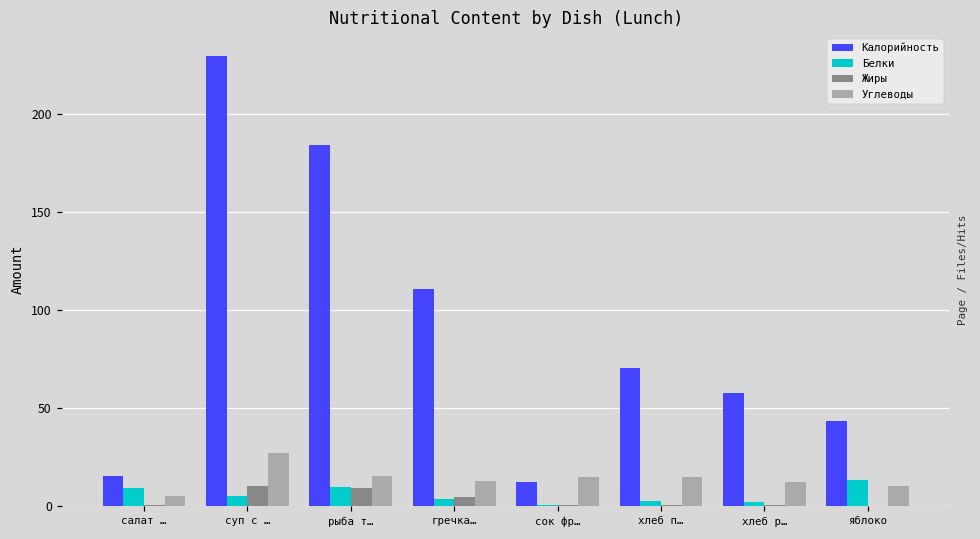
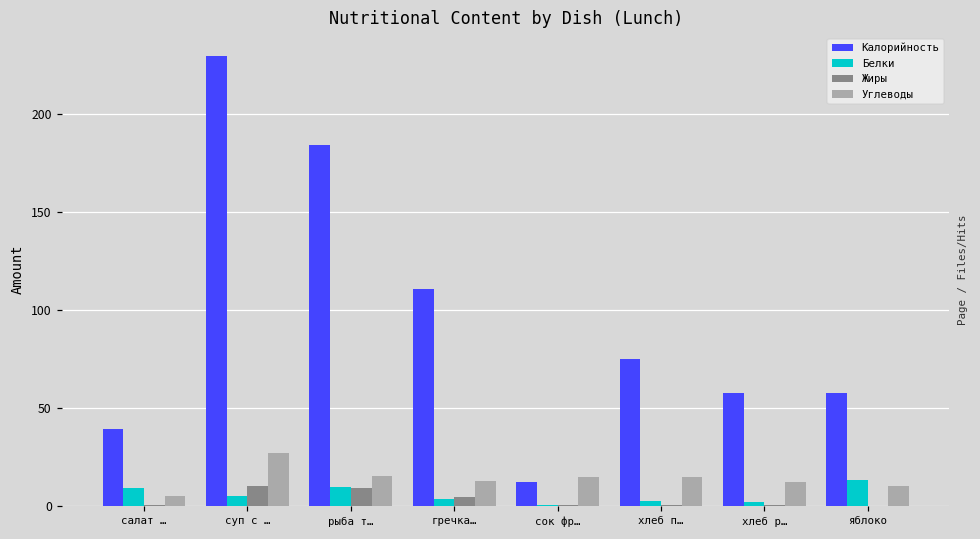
  {
    "Калорийность": {
-     "салат …": 15,
+     "салат …": 39,
      "суп с …": 230,
      "рыба т…": 184,
      "гречка…": 110,
      "сок фр…": 12,
-     "хлеб п…": 70,
+     "хлеб п…": 75,
      "хлеб р…": 58,
-     "яблоко": 43
+     "яблоко": 57
    },
    "Белки": {
      "салат …": 9,
      "суп с …": 5,
      "рыба т…": 10,
      "гречка…": 3,
      "хлеб п…": 2,
      "хлеб р…": 2,
      "яблоко": 13
    }
  }
